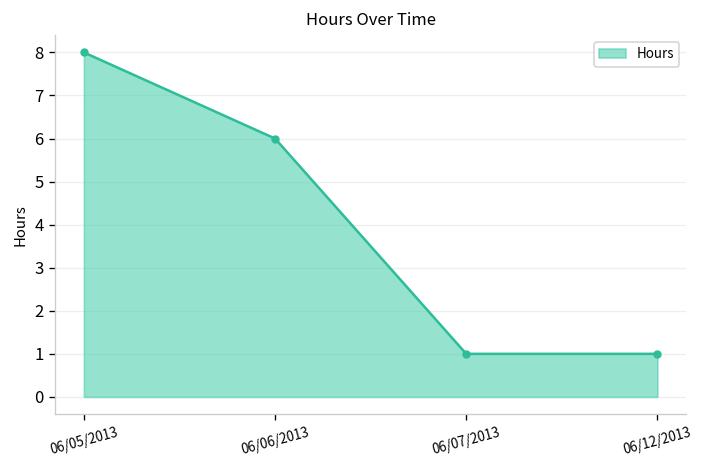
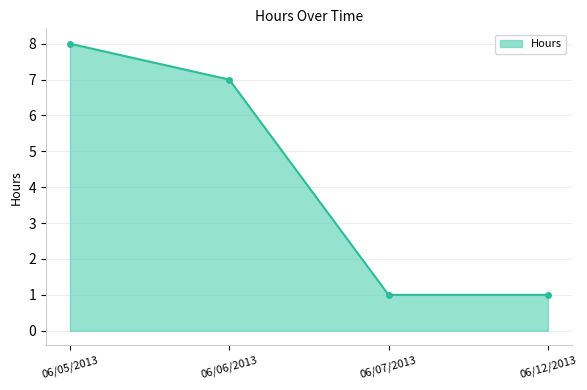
  {
    "06/05/2013": 8,
-   "06/06/2013": 6,
+   "06/06/2013": 7,
    "06/07/2013": 1,
    "06/12/2013": 1
  }
